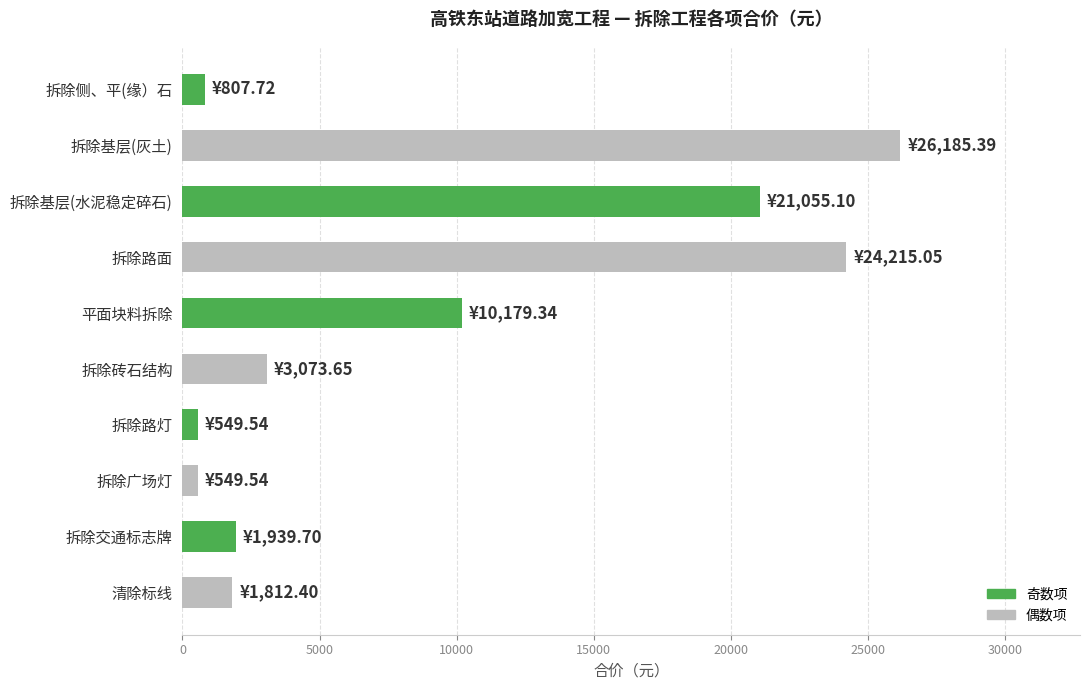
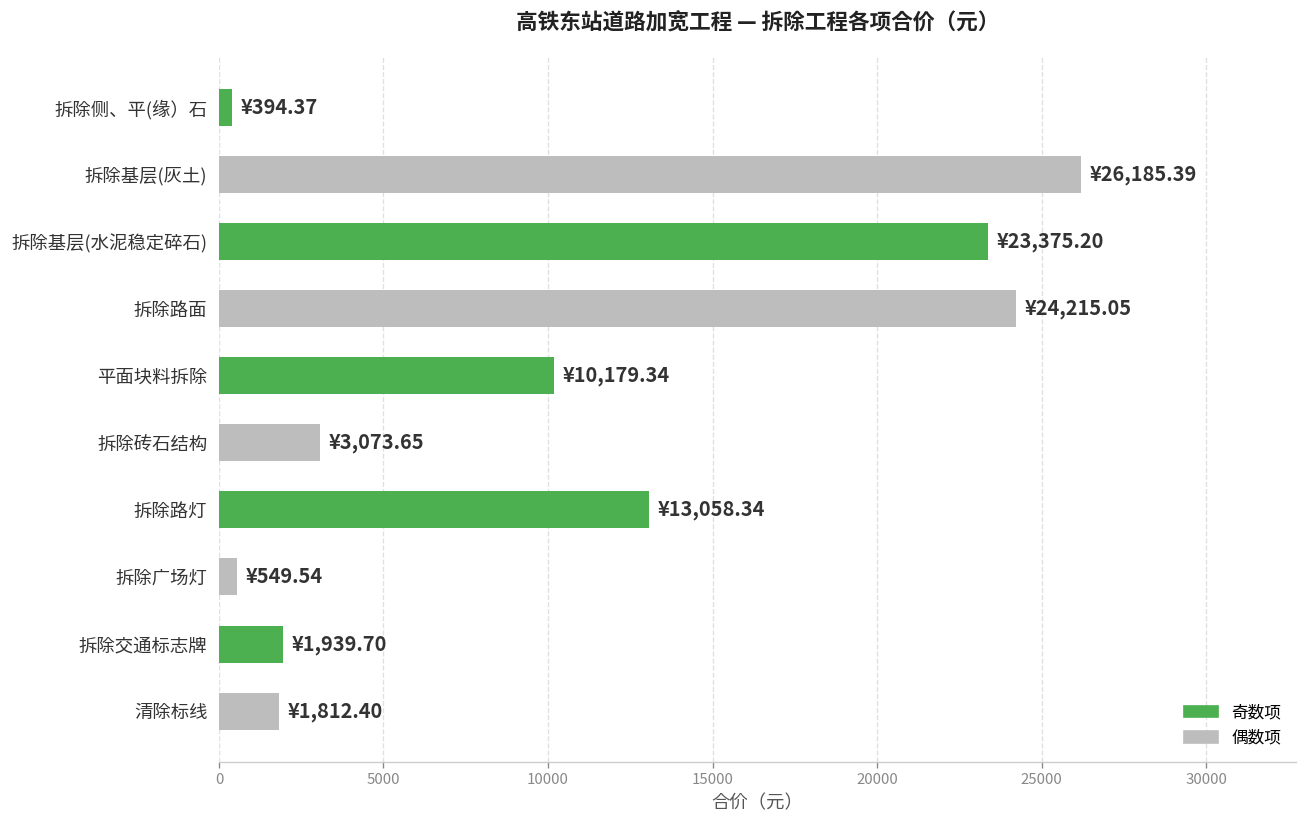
  {
-   "拆除侧、平(缘）石": "¥807.72",
+   "拆除侧、平(缘）石": "¥394.37",
    "拆除基层(灰土)": "¥26,185.39",
-   "拆除基层(水泥稳定碎石)": "¥21,055.10",
+   "拆除基层(水泥稳定碎石)": "¥23,375.20",
    "拆除路面": "¥24,215.05",
    "平面块料拆除": "¥10,179.34",
    "拆除砖石结构": "¥3,073.65",
-   "拆除路灯": "¥549.54",
+   "拆除路灯": "¥13,058.34",
    "拆除广场灯": "¥549.54",
    "拆除交通标志牌": "¥1,939.70",
    "清除标线": "¥1,812.40"
  }
